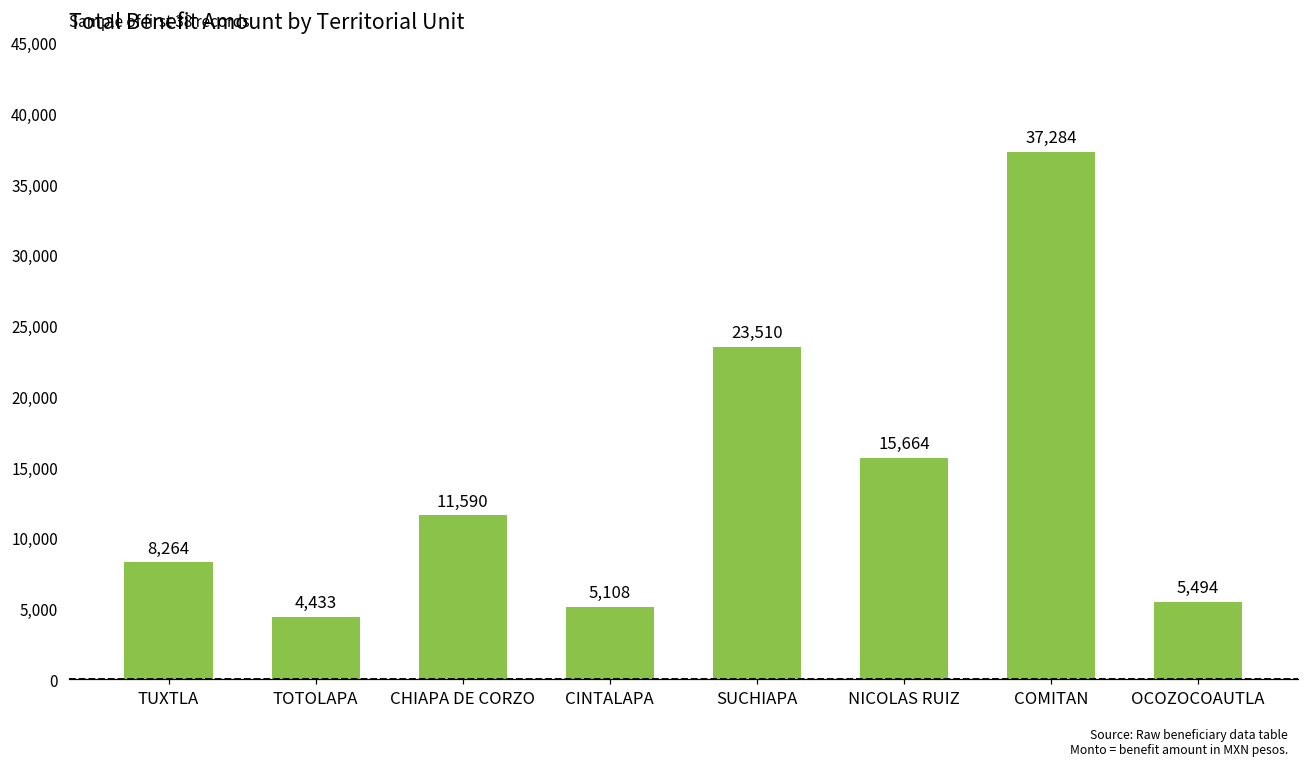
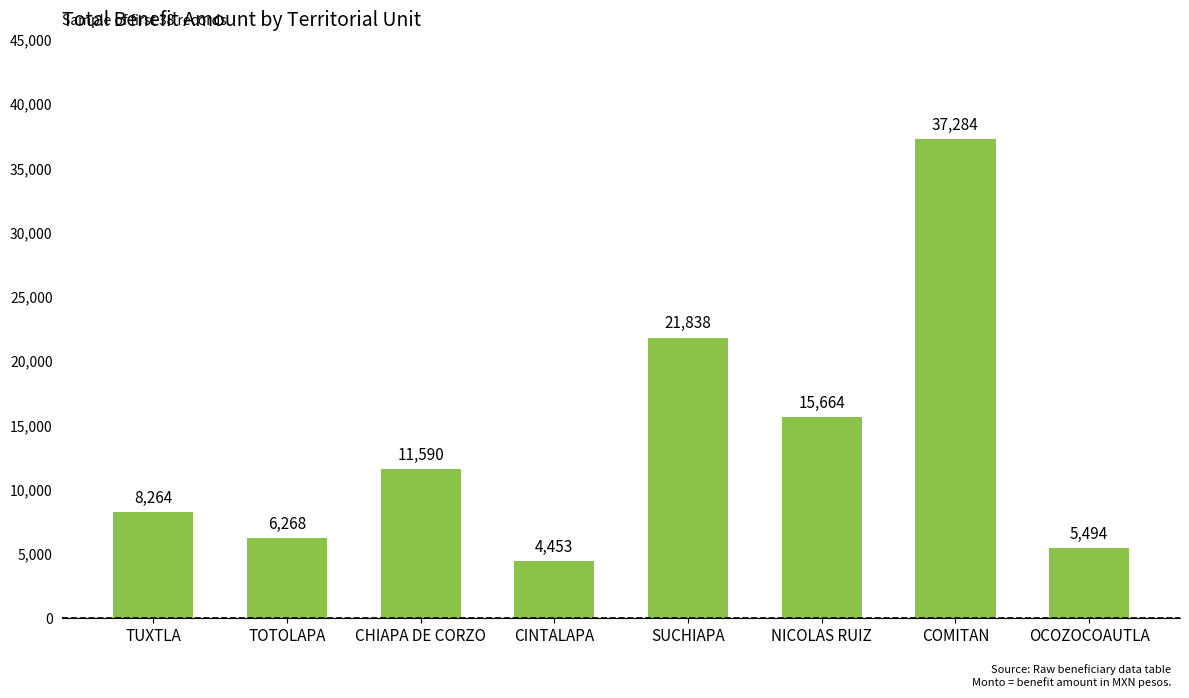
  {
    "TUXTLA": "8,264",
-   "TOTOLAPA": "4,433",
+   "TOTOLAPA": "6,268",
    "CHIAPA DE CORZO": "11,590",
-   "CINTALAPA": "5,108",
-   "SUCHIAPA": "23,510",
+   "CINTALAPA": "4,453",
+   "SUCHIAPA": "21,838",
    "NICOLAS RUIZ": "15,664",
    "COMITAN": "37,284",
    "OCOZOCOAUTLA": "5,494"
  }
